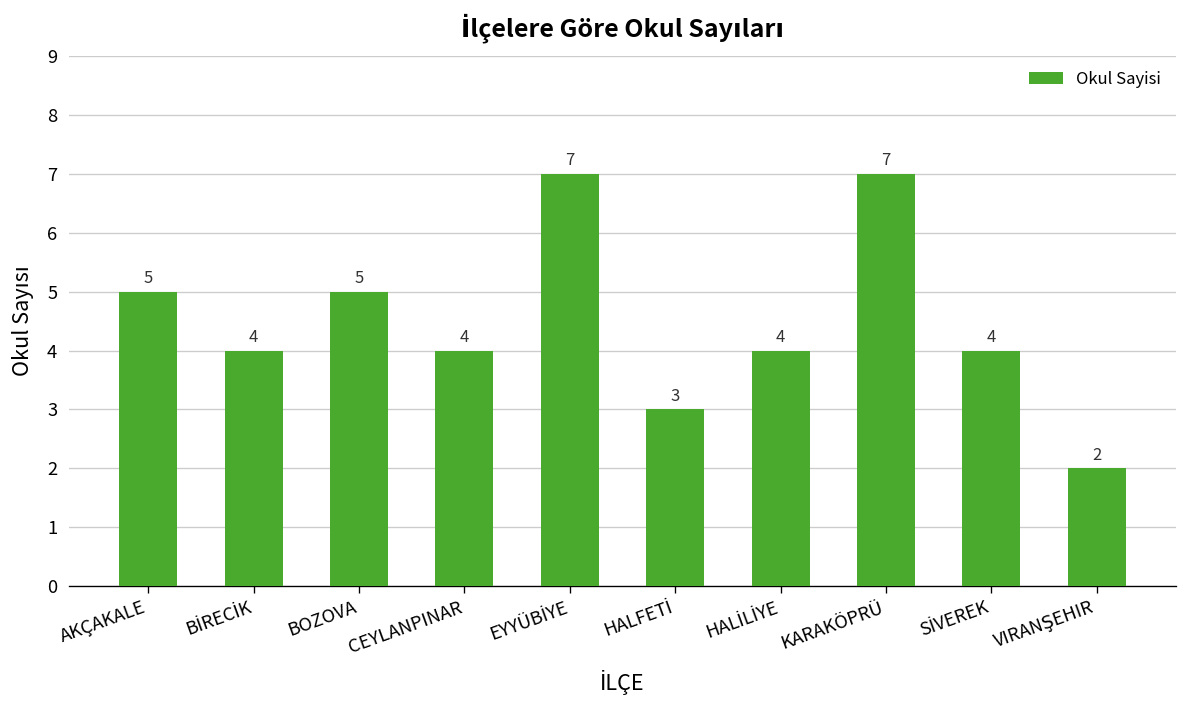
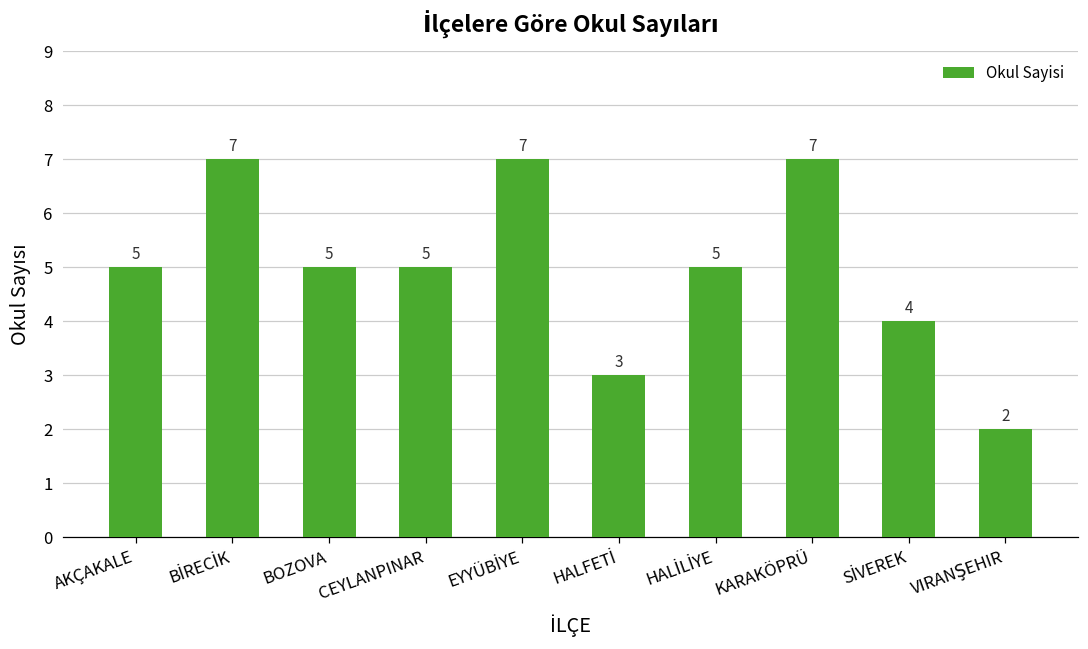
  {
    "AKÇAKALE": 5,
-   "BİRECİK": 4,
+   "BİRECİK": 7,
    "BOZOVA": 5,
-   "CEYLANPINAR": 4,
+   "CEYLANPINAR": 5,
    "EYYÜBİYE": 7,
    "HALFETİ": 3,
-   "HALİLİYE": 4,
+   "HALİLİYE": 5,
    "KARAKÖPRÜ": 7,
    "SİVEREK": 4,
    "VIRANŞEHIR": 2
  }
